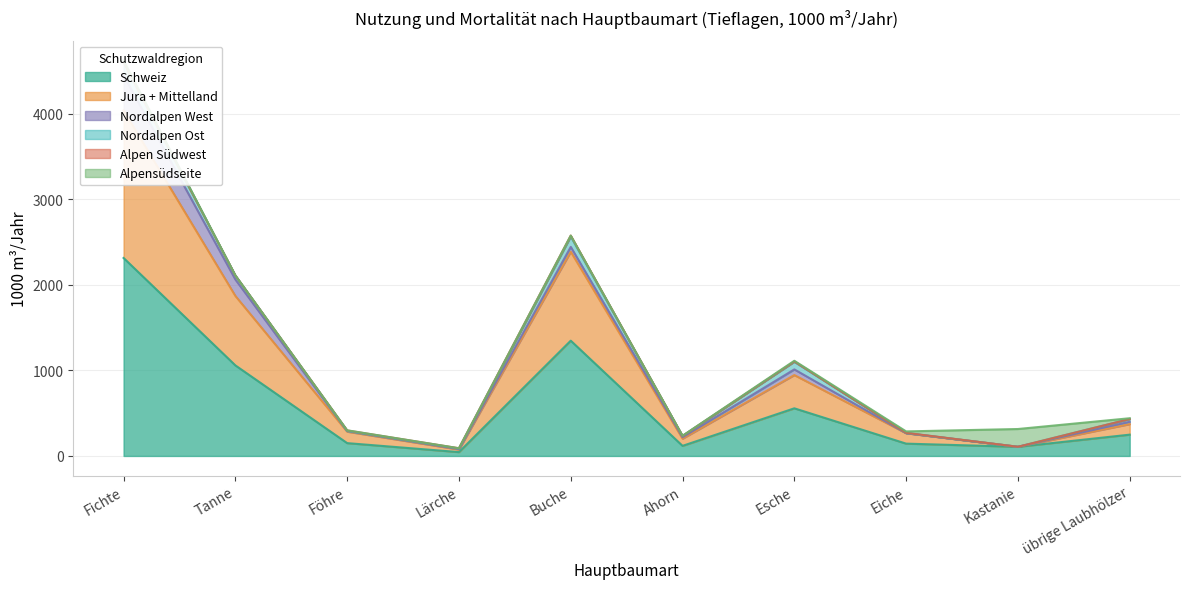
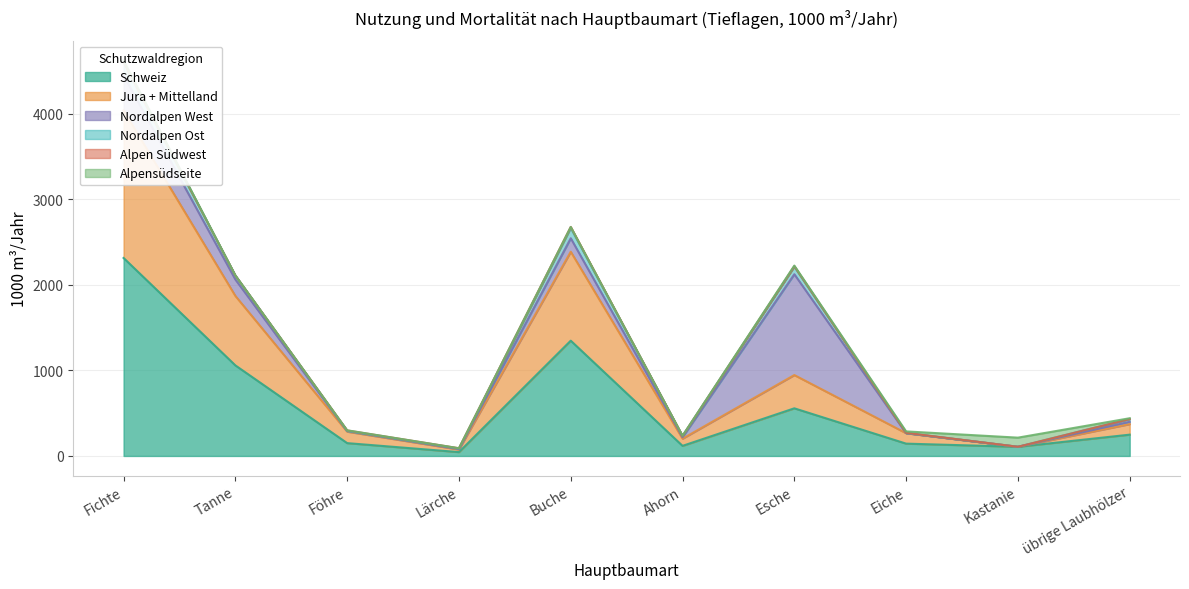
  {
    "Nordalpen West": {
      "Tanne": 200,
-     "Buche": 100,
-     "Esche": 100
+     "Buche": 200,
+     "Esche": 1200
    },
    "Alpensüdseite": {
-     "Kastanie": 200
+     "Kastanie": 100
    }
  }
